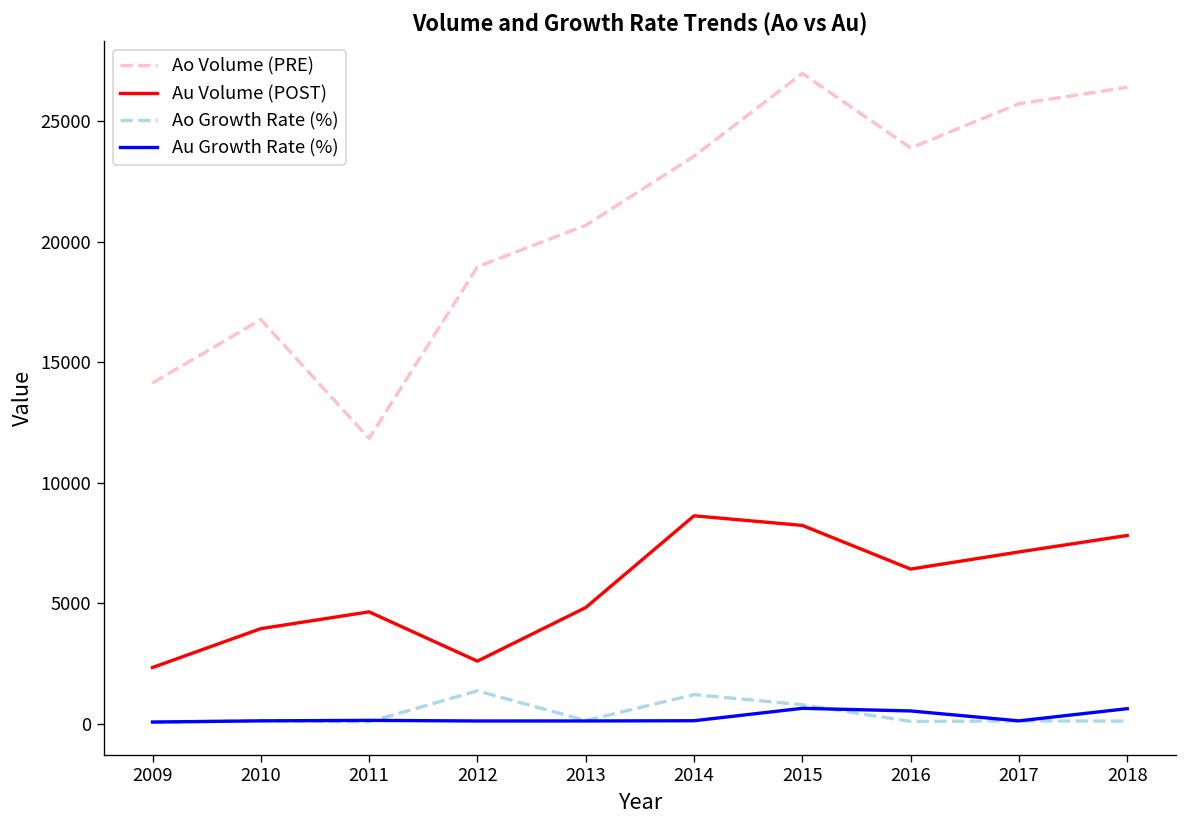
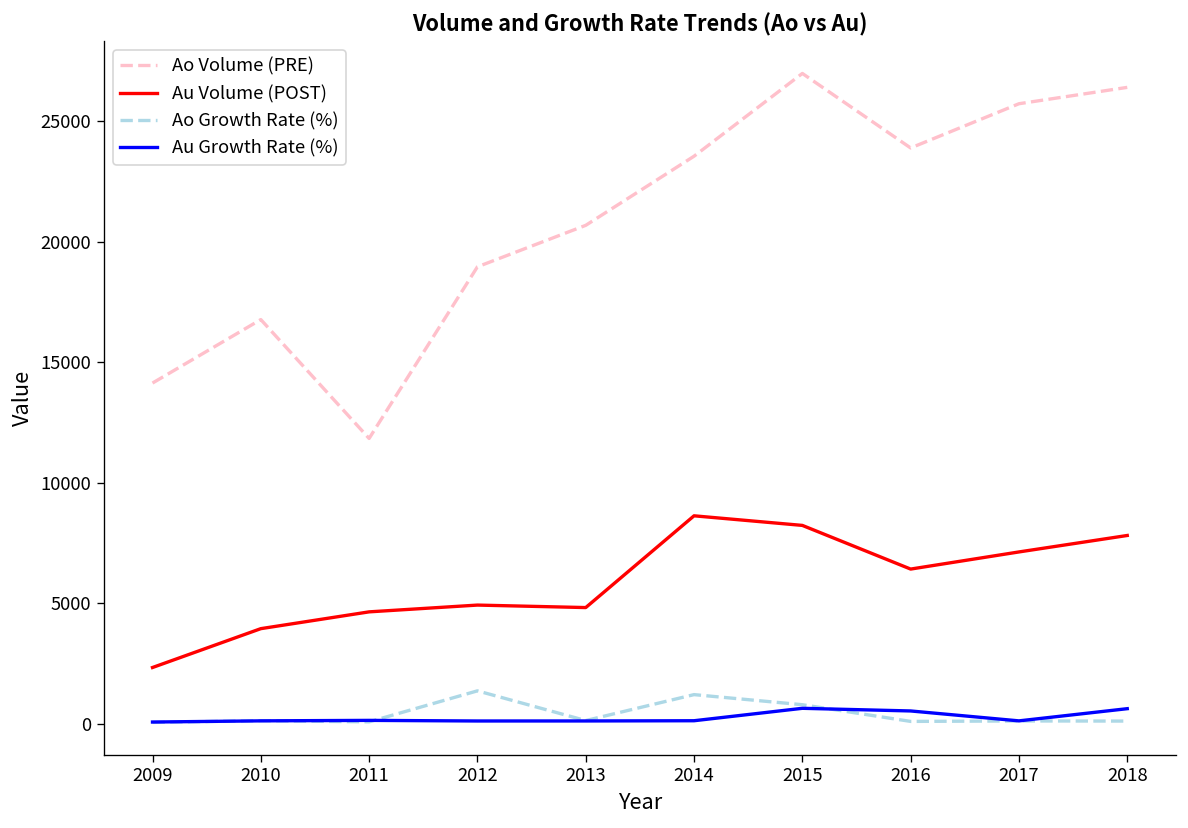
  {
    "Ao Volume (PRE)": {
      "2009": 14100,
      "2010": 16800,
      "2011": 11800,
      "2012": 19000,
      "2013": 20700,
      "2014": 23500,
      "2015": 27000,
      "2016": 23900,
      "2017": 25700,
      "2018": 26400
    },
    "Au Volume (POST)": {
      "2009": 2300,
      "2010": 3900,
      "2011": 4600,
-     "2012": 2600,
+     "2012": 4900,
      "2013": 4800,
      "2014": 8600,
      "2015": 8200,
      "2016": 6400,
      "2017": 7100,
      "2018": 7800
    },
    "Ao Growth Rate (%)": {
      "2012": 1400,
      "2014": 1200,
      "2015": 800,
      "2016": 100,
      "2018": 100
    },
    "Au Growth Rate (%)": {
      "2012": 100,
      "2014": 100,
      "2015": 600,
      "2016": 500,
      "2018": 600
    }
  }
